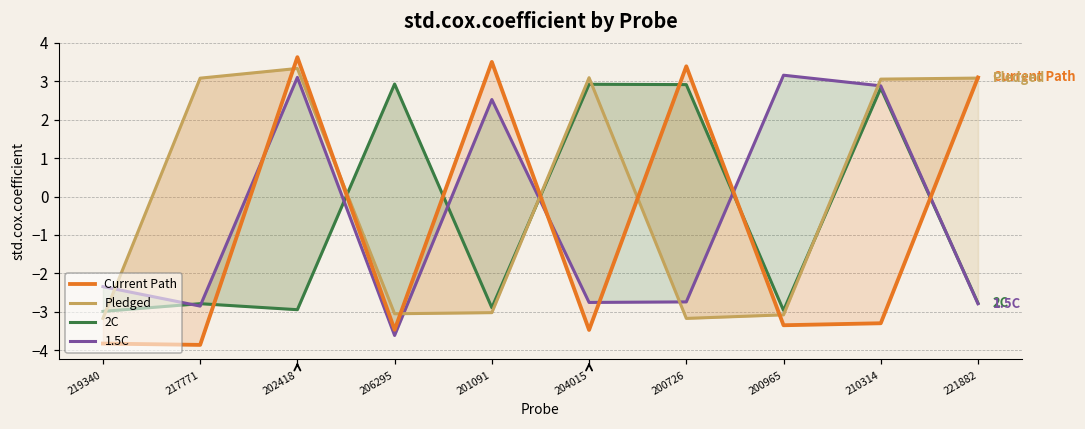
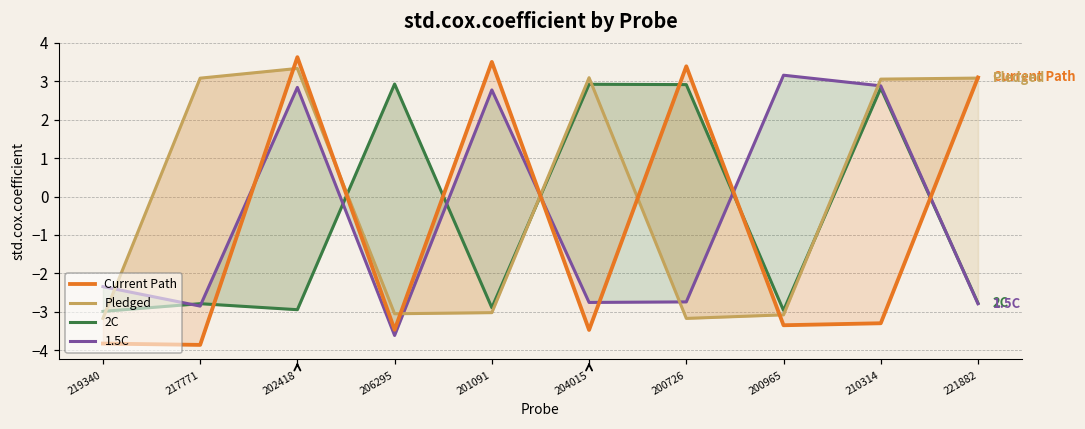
  {
    "1.5C": {
-     "202418": 3.1,
+     "202418": 2.8,
      "206295": -3.6,
-     "201091": 2.5,
+     "201091": 2.8,
      "204015": -2.8,
      "200726": -2.7
    }
  }
